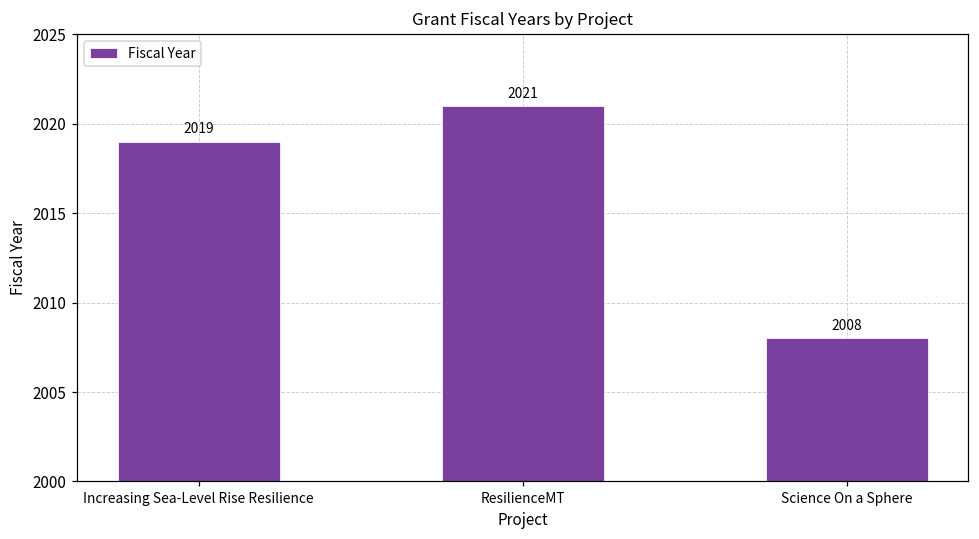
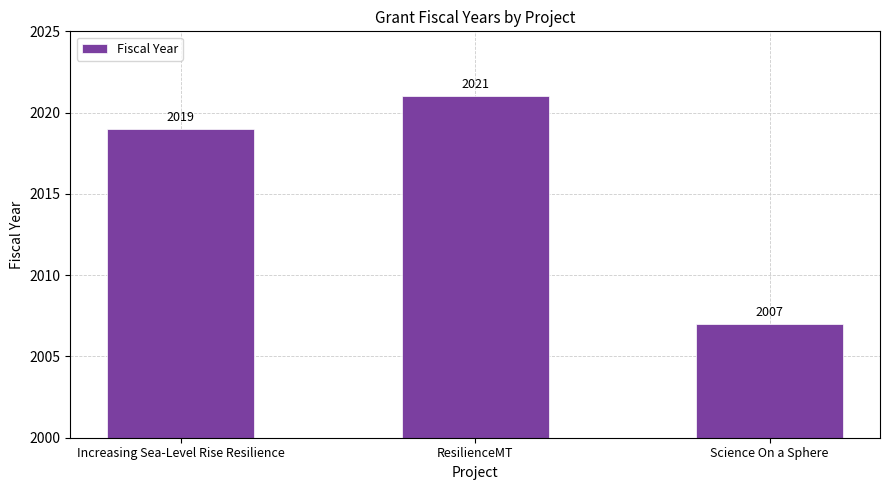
  {
    "Increasing Sea-Level Rise Resilience": 2019,
    "ResilienceMT": 2021,
-   "Science On a Sphere": 2008
+   "Science On a Sphere": 2007
  }
